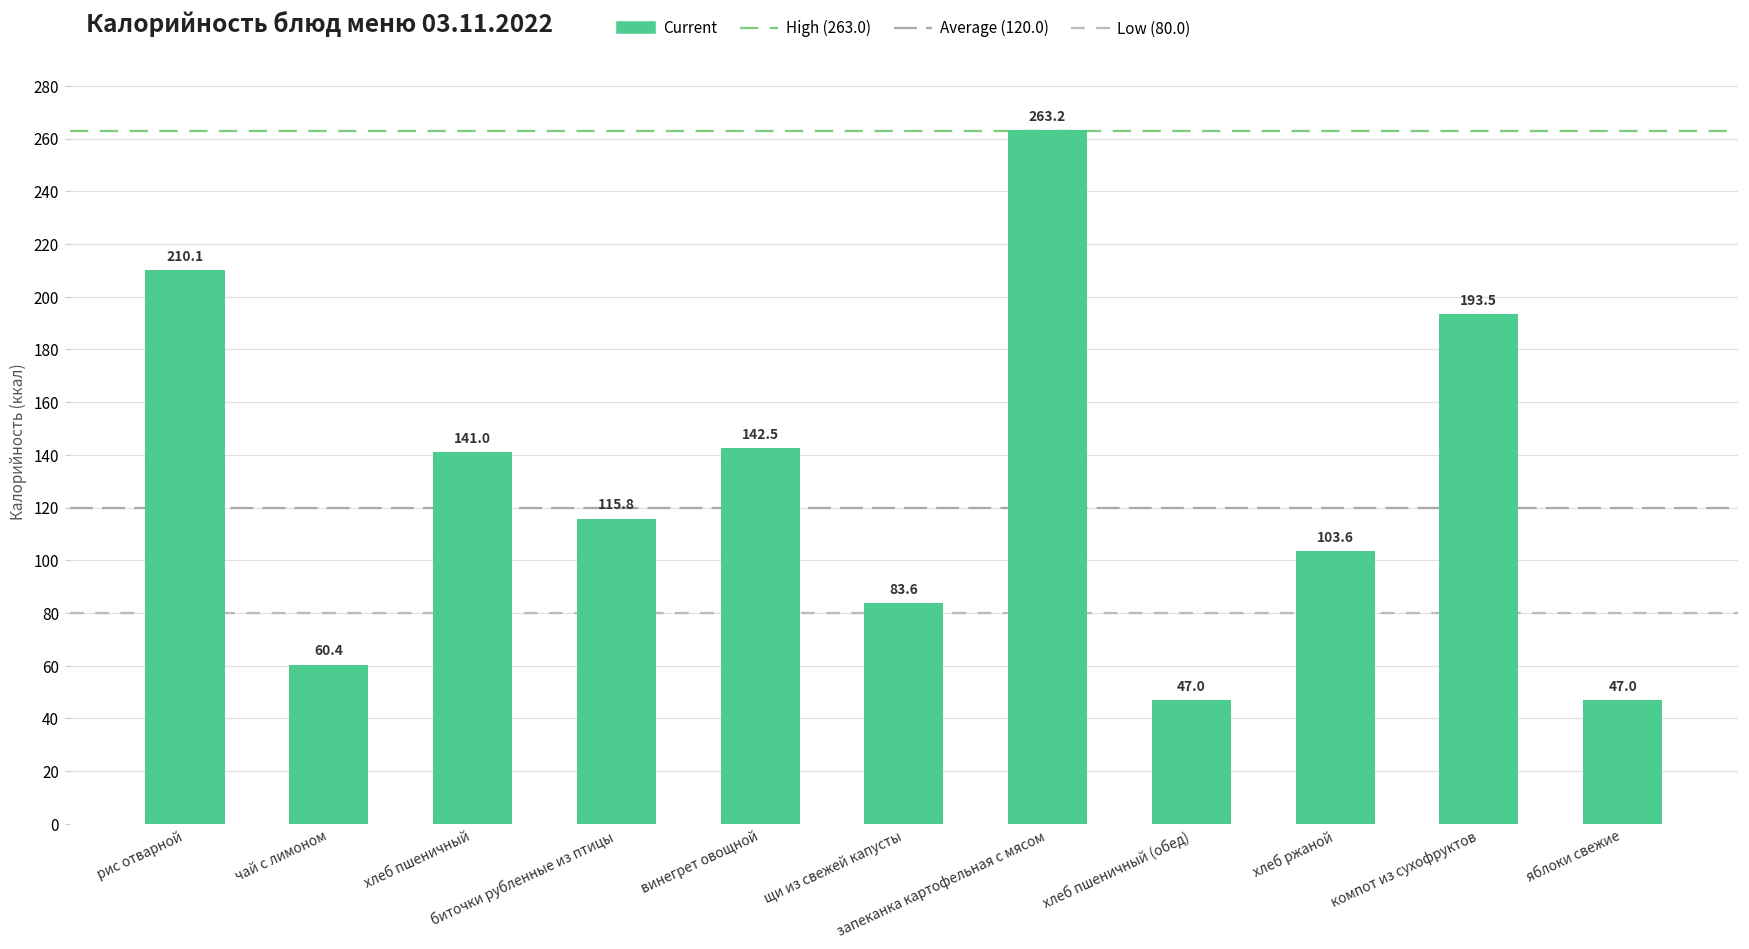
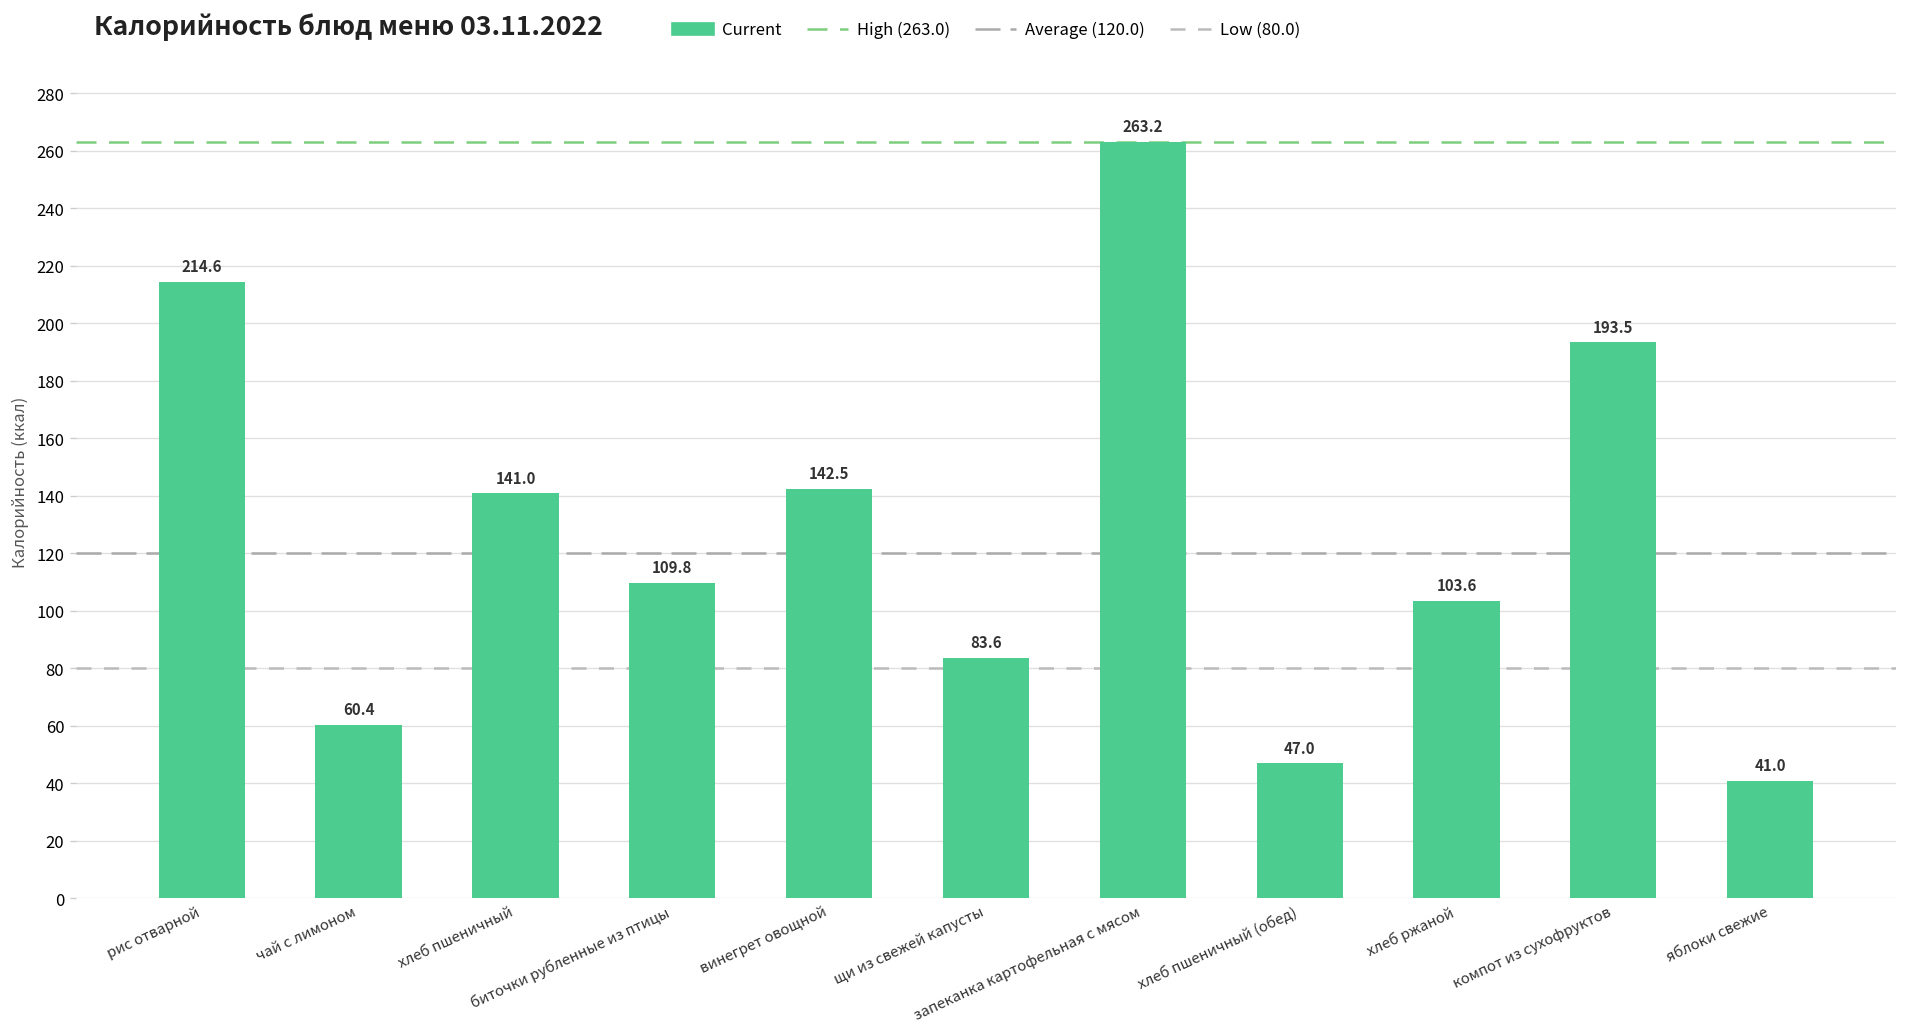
  {
-   "рис отварной": 210.1,
+   "рис отварной": 214.6,
    "чай с лимоном": 60.4,
    "хлеб пшеничный": 141.0,
-   "биточки рубленные из птицы": 115.8,
+   "биточки рубленные из птицы": 109.8,
    "винегрет овощной": 142.5,
    "щи из свежей капусты": 83.6,
    "запеканка картофельная с мясом": 263.2,
    "хлеб пшеничный (обед)": 47.0,
    "хлеб ржаной": 103.6,
    "компот из сухофруктов": 193.5,
-   "яблоки свежие": 47.0
+   "яблоки свежие": 41.0
  }
